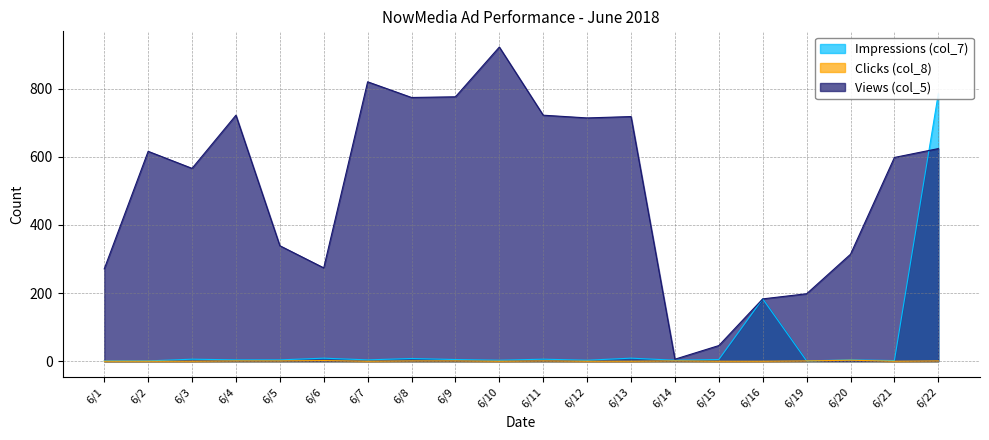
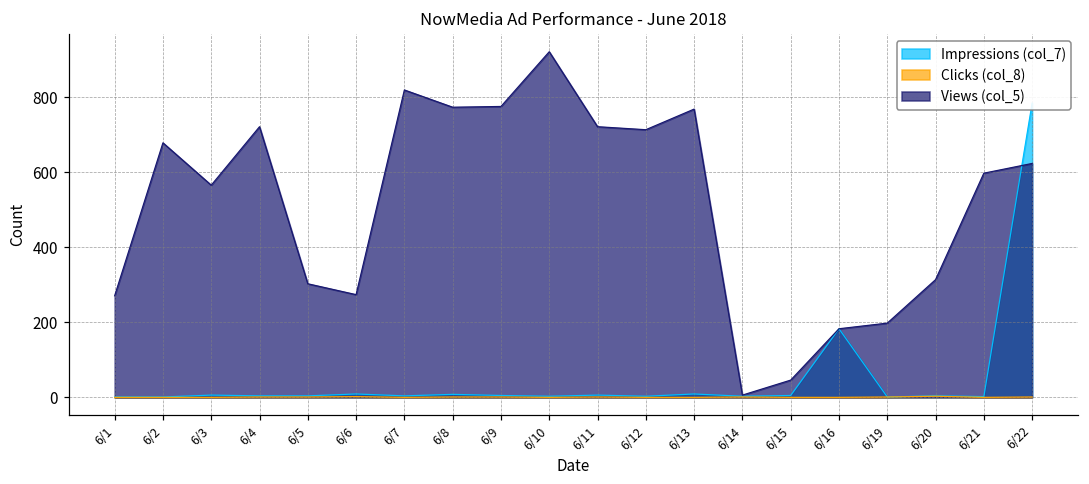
  {
    "Impressions (col_7)": {
      "6/13": 10
    },
    "Clicks (col_8)": {
      "6/13": 0,
      "6/16": 0,
      "6/22": 0
    },
    "Views (col_5)": {
      "6/1": 270,
-     "6/2": 620,
+     "6/2": 680,
      "6/3": 570,
      "6/4": 720,
-     "6/5": 340,
+     "6/5": 300,
      "6/6": 270,
      "6/7": 820,
      "6/8": 770,
      "6/9": 780,
      "6/10": 920,
      "6/11": 720,
      "6/12": 710,
-     "6/13": 720,
+     "6/13": 770,
      "6/15": 50,
      "6/19": 200,
      "6/20": 310,
      "6/21": 600,
      "6/22": 620
    }
  }
